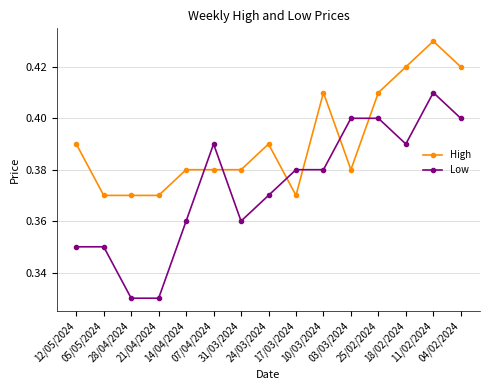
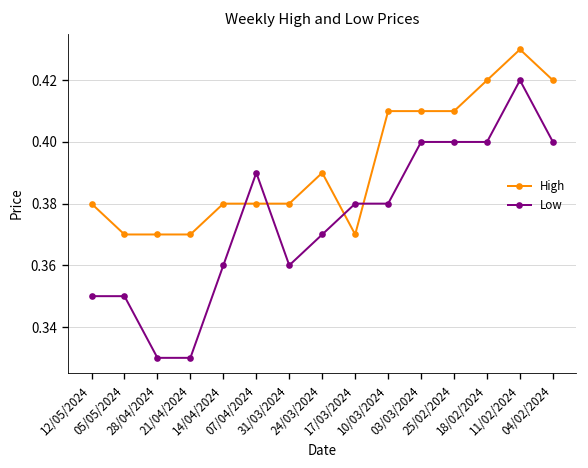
  {
    "High": {
-     "12/05/2024": 0.39,
+     "12/05/2024": 0.38,
      "05/05/2024": 0.37,
      "28/04/2024": 0.37,
      "21/04/2024": 0.37,
      "14/04/2024": 0.38,
      "07/04/2024": 0.38,
      "31/03/2024": 0.38,
      "24/03/2024": 0.39,
      "17/03/2024": 0.37,
      "10/03/2024": 0.41,
-     "03/03/2024": 0.38,
+     "03/03/2024": 0.41,
      "25/02/2024": 0.41,
      "18/02/2024": 0.42,
      "11/02/2024": 0.43,
      "04/02/2024": 0.42
    },
    "Low": {
      "12/05/2024": 0.35,
      "05/05/2024": 0.35,
      "28/04/2024": 0.33,
      "21/04/2024": 0.33,
      "14/04/2024": 0.36,
      "07/04/2024": 0.39,
      "31/03/2024": 0.36,
      "24/03/2024": 0.37,
      "17/03/2024": 0.38,
      "10/03/2024": 0.38,
      "03/03/2024": 0.40,
      "25/02/2024": 0.40,
-     "18/02/2024": 0.39,
-     "11/02/2024": 0.41,
+     "18/02/2024": 0.40,
+     "11/02/2024": 0.42,
      "04/02/2024": 0.40
    }
  }
